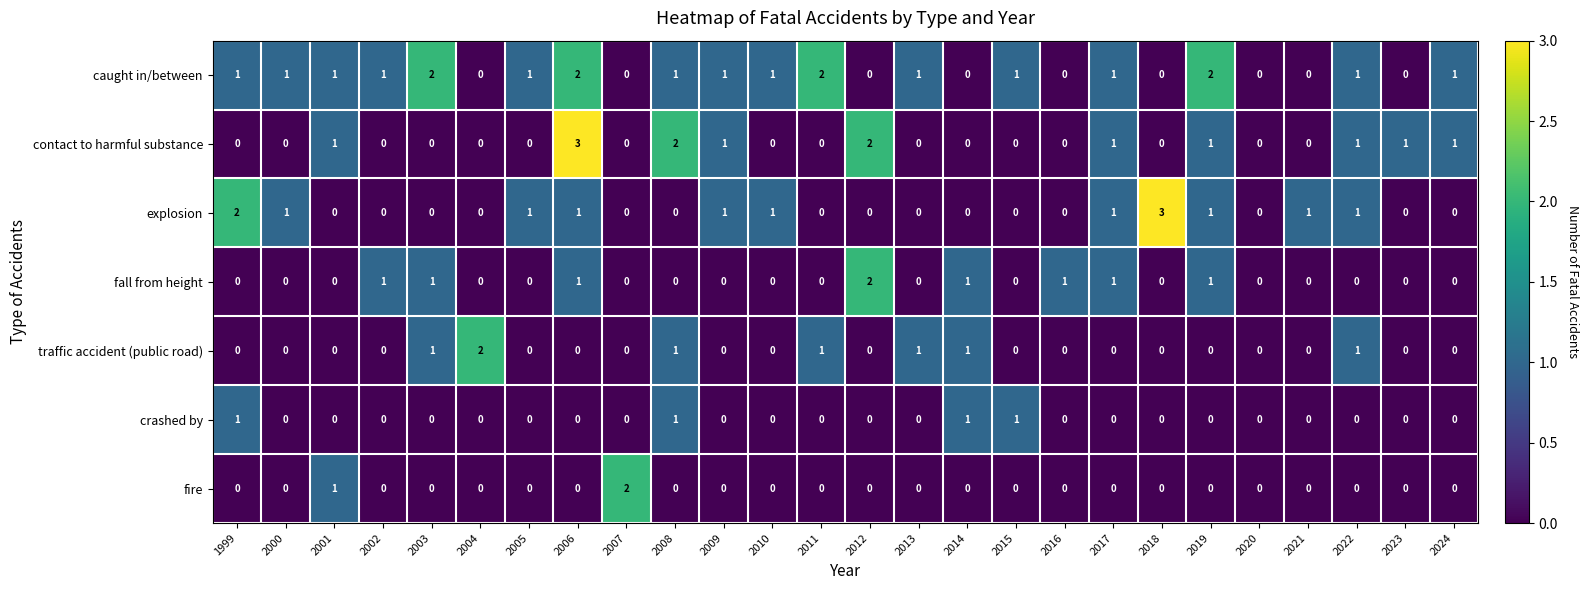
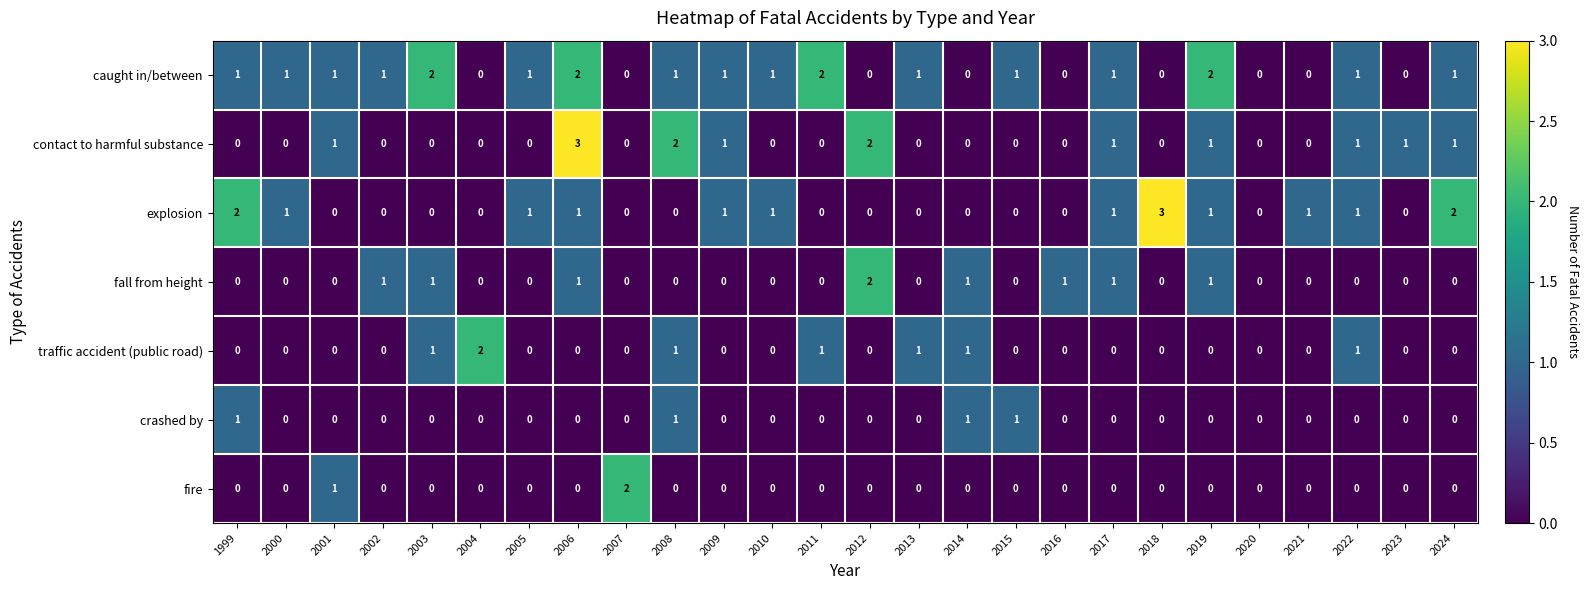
  {
    "caught in/between": {
      "1999": 1,
      "2000": 1,
      "2001": 1,
      "2002": 1,
      "2003": 2,
      "2004": 0,
      "2005": 1,
      "2006": 2,
      "2007": 0,
      "2008": 1,
      "2009": 1,
      "2010": 1,
      "2011": 2,
      "2012": 0,
      "2013": 1,
      "2014": 0,
      "2015": 1,
      "2016": 0,
      "2017": 1,
      "2018": 0,
      "2019": 2,
      "2020": 0,
      "2021": 0,
      "2022": 1,
      "2023": 0,
      "2024": 1
    },
    "contact to harmful substance": {
      "1999": 0,
      "2000": 0,
      "2001": 1,
      "2002": 0,
      "2003": 0,
      "2004": 0,
      "2005": 0,
      "2006": 3,
      "2007": 0,
      "2008": 2,
      "2009": 1,
      "2010": 0,
      "2011": 0,
      "2012": 2,
      "2013": 0,
      "2014": 0,
      "2015": 0,
      "2016": 0,
      "2017": 1,
      "2018": 0,
      "2019": 1,
      "2020": 0,
      "2021": 0,
      "2022": 1,
      "2023": 1,
      "2024": 1
    },
    "explosion": {
      "1999": 2,
      "2000": 1,
      "2001": 0,
      "2002": 0,
      "2003": 0,
      "2004": 0,
      "2005": 1,
      "2006": 1,
      "2007": 0,
      "2008": 0,
      "2009": 1,
      "2010": 1,
      "2011": 0,
      "2012": 0,
      "2013": 0,
      "2014": 0,
      "2015": 0,
      "2016": 0,
      "2017": 1,
      "2018": 3,
      "2019": 1,
      "2020": 0,
      "2021": 1,
      "2022": 1,
      "2023": 0,
-     "2024": 0
+     "2024": 2
    },
    "fall from height": {
      "1999": 0,
      "2000": 0,
      "2001": 0,
      "2002": 1,
      "2003": 1,
      "2004": 0,
      "2005": 0,
      "2006": 1,
      "2007": 0,
      "2008": 0,
      "2009": 0,
      "2010": 0,
      "2011": 0,
      "2012": 2,
      "2013": 0,
      "2014": 1,
      "2015": 0,
      "2016": 1,
      "2017": 1,
      "2018": 0,
      "2019": 1,
      "2020": 0,
      "2021": 0,
      "2022": 0,
      "2023": 0,
      "2024": 0
    },
    "traffic accident (public road)": {
      "1999": 0,
      "2000": 0,
      "2001": 0,
      "2002": 0,
      "2003": 1,
      "2004": 2,
      "2005": 0,
      "2006": 0,
      "2007": 0,
      "2008": 1,
      "2009": 0,
      "2010": 0,
      "2011": 1,
      "2012": 0,
      "2013": 1,
      "2014": 1,
      "2015": 0,
      "2016": 0,
      "2017": 0,
      "2018": 0,
      "2019": 0,
      "2020": 0,
      "2021": 0,
      "2022": 1,
      "2023": 0,
      "2024": 0
    },
    "crashed by": {
      "1999": 1,
      "2000": 0,
      "2001": 0,
      "2002": 0,
      "2003": 0,
      "2004": 0,
      "2005": 0,
      "2006": 0,
      "2007": 0,
      "2008": 1,
      "2009": 0,
      "2010": 0,
      "2011": 0,
      "2012": 0,
      "2013": 0,
      "2014": 1,
      "2015": 1,
      "2016": 0,
      "2017": 0,
      "2018": 0,
      "2019": 0,
      "2020": 0,
      "2021": 0,
      "2022": 0,
      "2023": 0,
      "2024": 0
    },
    "fire": {
      "1999": 0,
      "2000": 0,
      "2001": 1,
      "2002": 0,
      "2003": 0,
      "2004": 0,
      "2005": 0,
      "2006": 0,
      "2007": 2,
      "2008": 0,
      "2009": 0,
      "2010": 0,
      "2011": 0,
      "2012": 0,
      "2013": 0,
      "2014": 0,
      "2015": 0,
      "2016": 0,
      "2017": 0,
      "2018": 0,
      "2019": 0,
      "2020": 0,
      "2021": 0,
      "2022": 0,
      "2023": 0,
      "2024": 0
    }
  }
